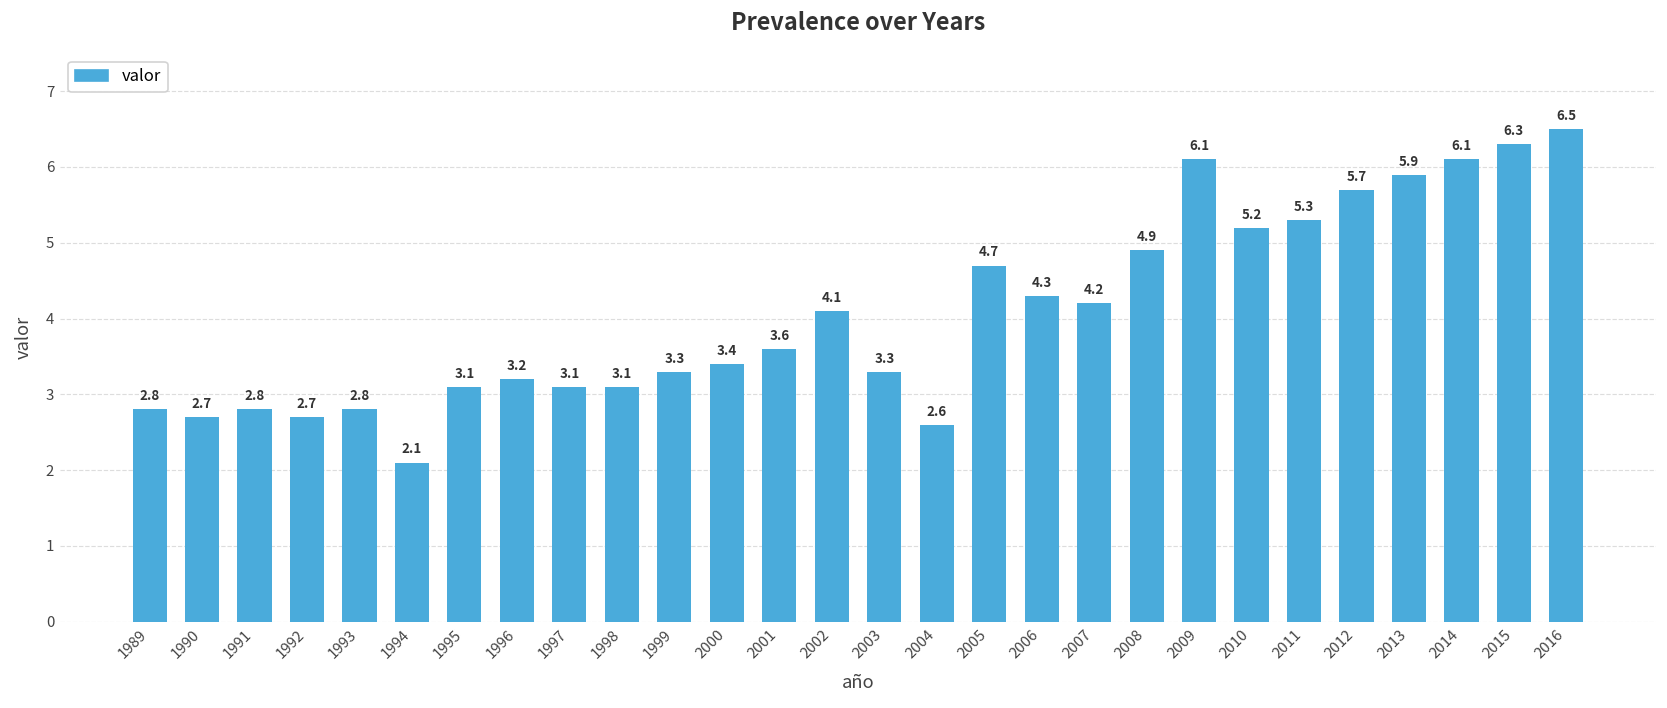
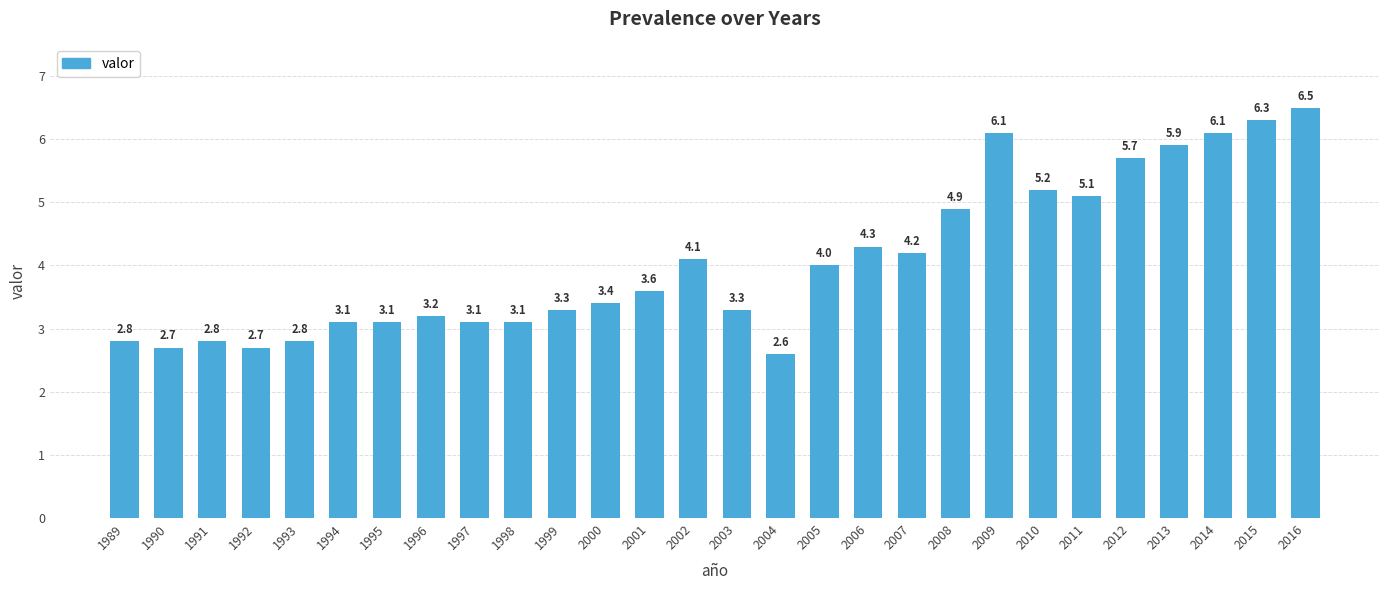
  {
    "1989": 2.8,
    "1990": 2.7,
    "1991": 2.8,
    "1992": 2.7,
    "1993": 2.8,
-   "1994": 2.1,
+   "1994": 3.1,
    "1995": 3.1,
    "1996": 3.2,
    "1997": 3.1,
    "1998": 3.1,
    "1999": 3.3,
    "2000": 3.4,
    "2001": 3.6,
    "2002": 4.1,
    "2003": 3.3,
    "2004": 2.6,
-   "2005": 4.7,
+   "2005": 4.0,
    "2006": 4.3,
    "2007": 4.2,
    "2008": 4.9,
    "2009": 6.1,
    "2010": 5.2,
-   "2011": 5.3,
+   "2011": 5.1,
    "2012": 5.7,
    "2013": 5.9,
    "2014": 6.1,
    "2015": 6.3,
    "2016": 6.5
  }
